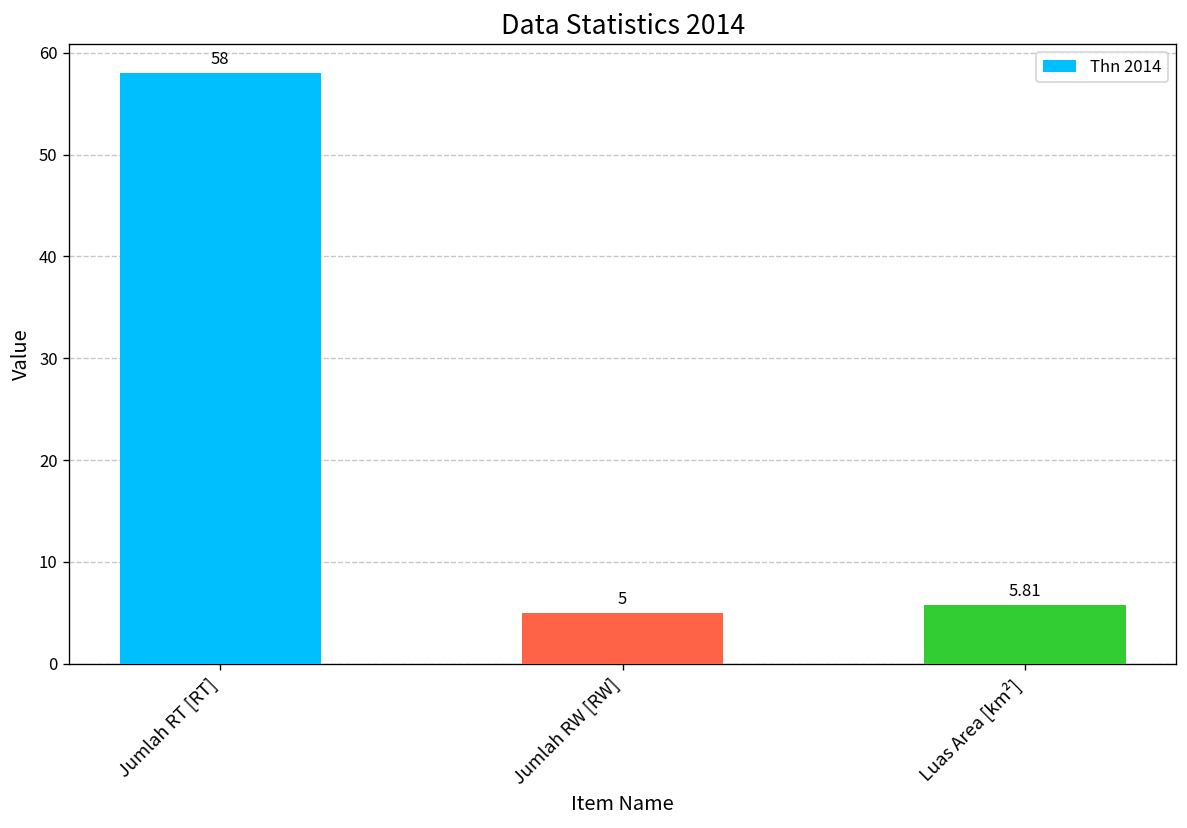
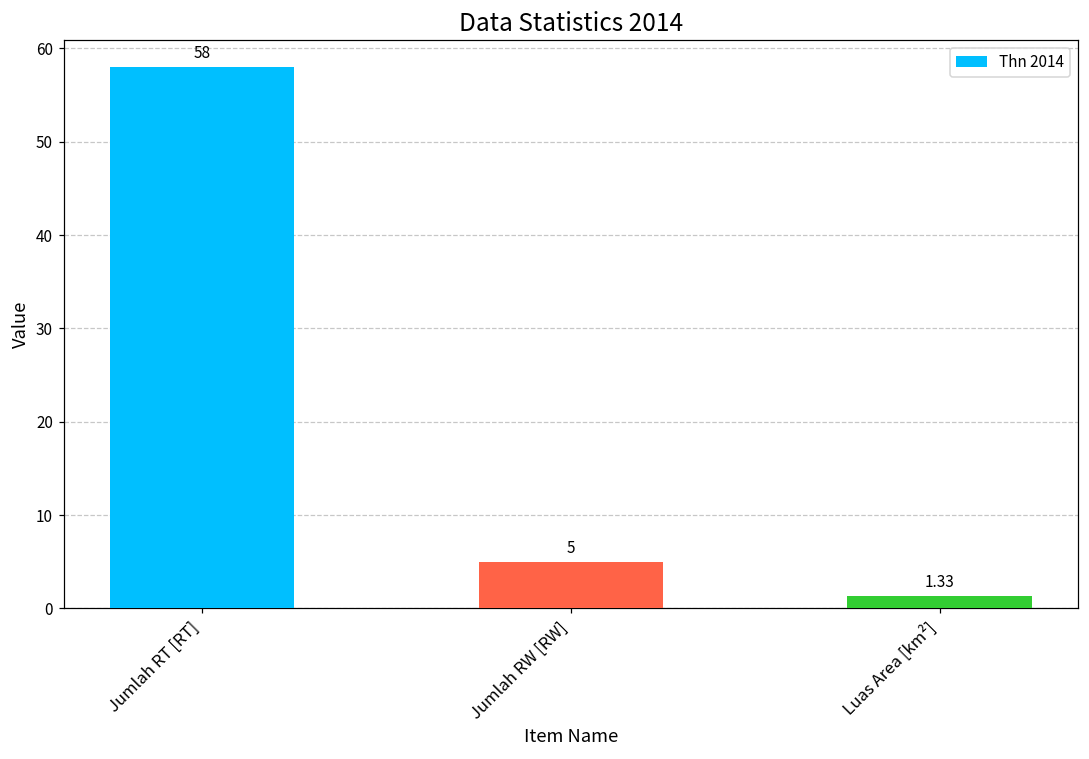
  {
    "Jumlah RT [RT]": 58,
    "Jumlah RW [RW]": 5,
-   "Luas Area [km²]": 5.81
+   "Luas Area [km²]": 1.33
  }
